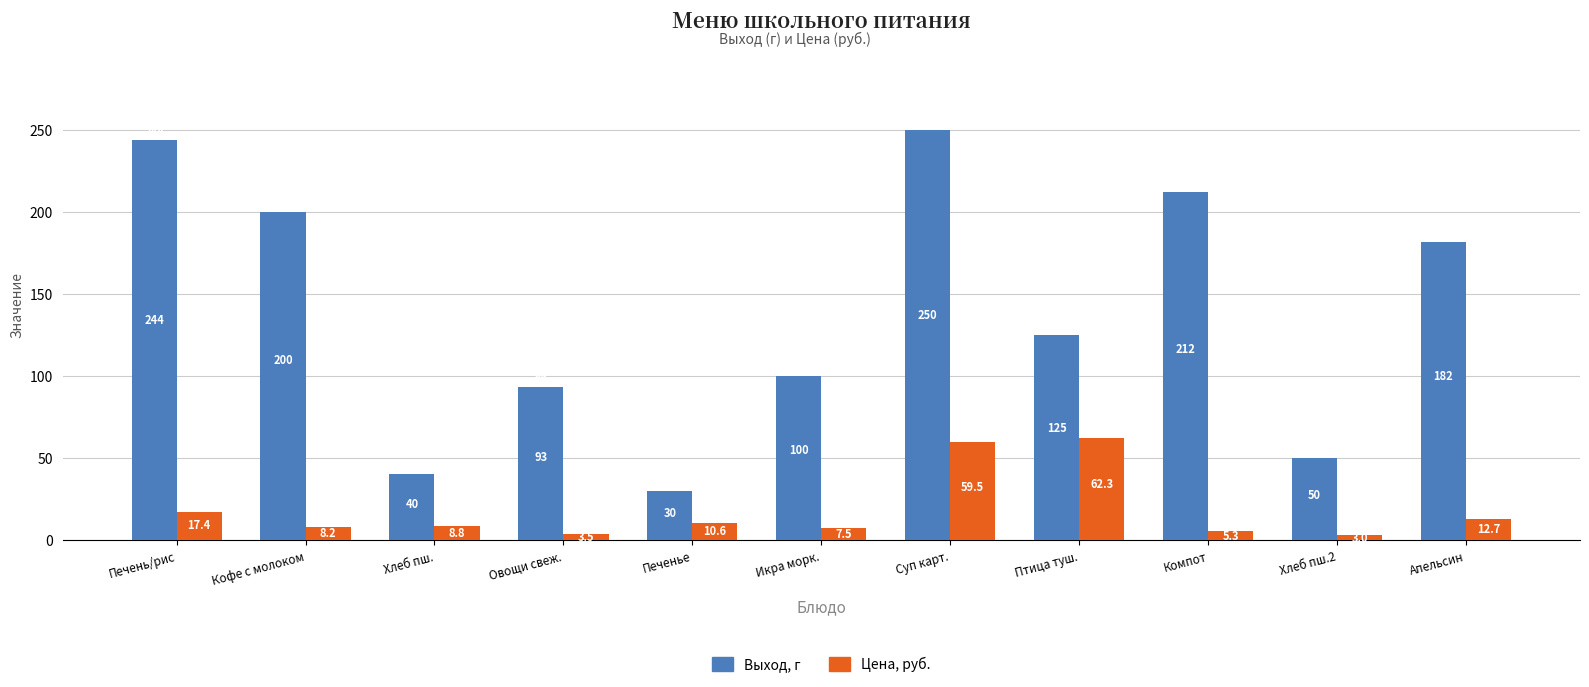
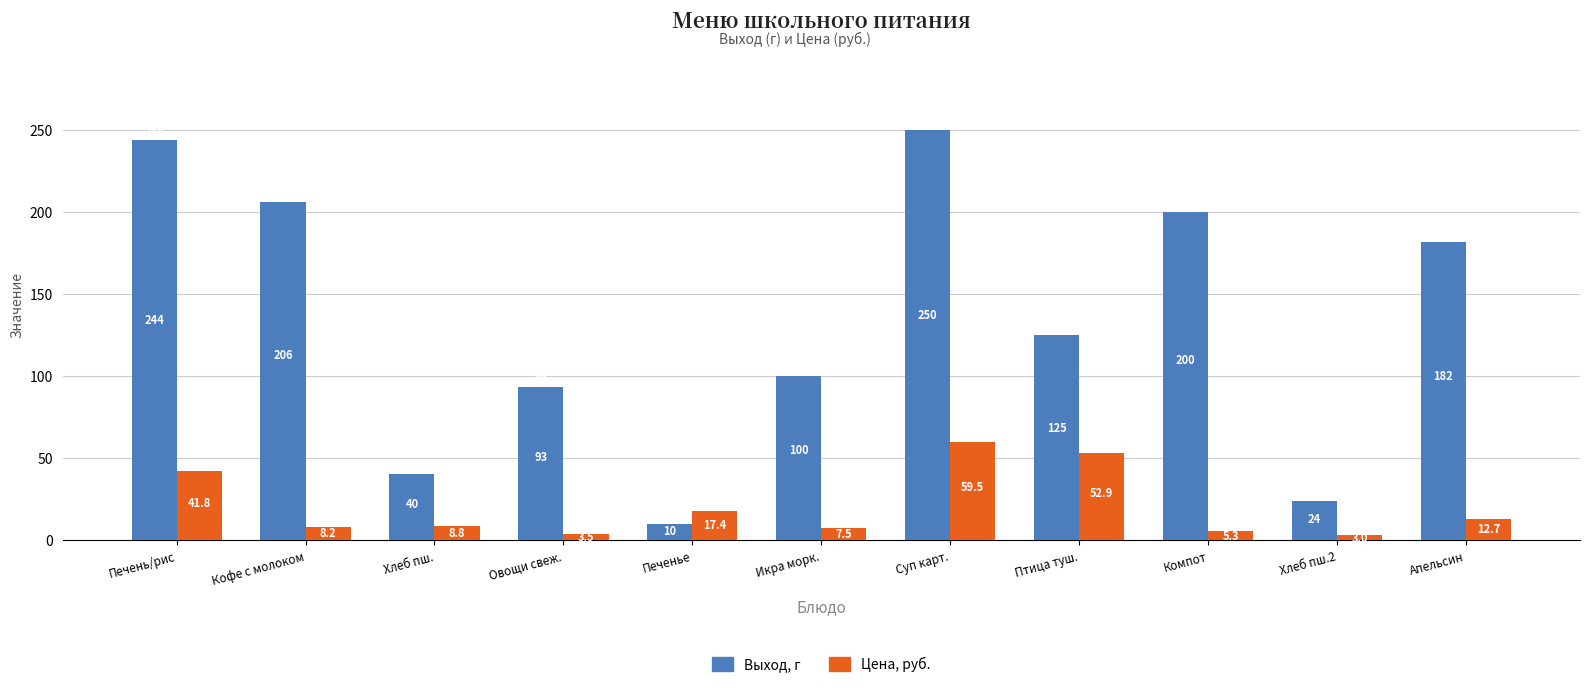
  {
    "Выход, г": {
      "Печень/рис": 244,
-     "Кофе с молоком": 200,
+     "Кофе с молоком": 206,
      "Хлеб пш.": 40,
      "Овощи свеж.": 93,
-     "Печенье": 30,
+     "Печенье": 10,
      "Икра морк.": 100,
      "Суп карт.": 250,
      "Птица туш.": 125,
-     "Компот": 212,
-     "Хлеб пш.2": 50,
+     "Компот": 200,
+     "Хлеб пш.2": 24,
      "Апельсин": 182
    },
    "Цена, руб.": {
-     "Печень/рис": 17.4,
+     "Печень/рис": 41.8,
      "Кофе с молоком": 8.2,
      "Хлеб пш.": 8.8,
-     "Печенье": 10.6,
+     "Печенье": 17.4,
      "Икра морк.": 7.5,
      "Суп карт.": 59.5,
-     "Птица туш.": 62.3,
+     "Птица туш.": 52.9,
      "Компот": 5.3,
      "Апельсин": 12.7
    }
  }
